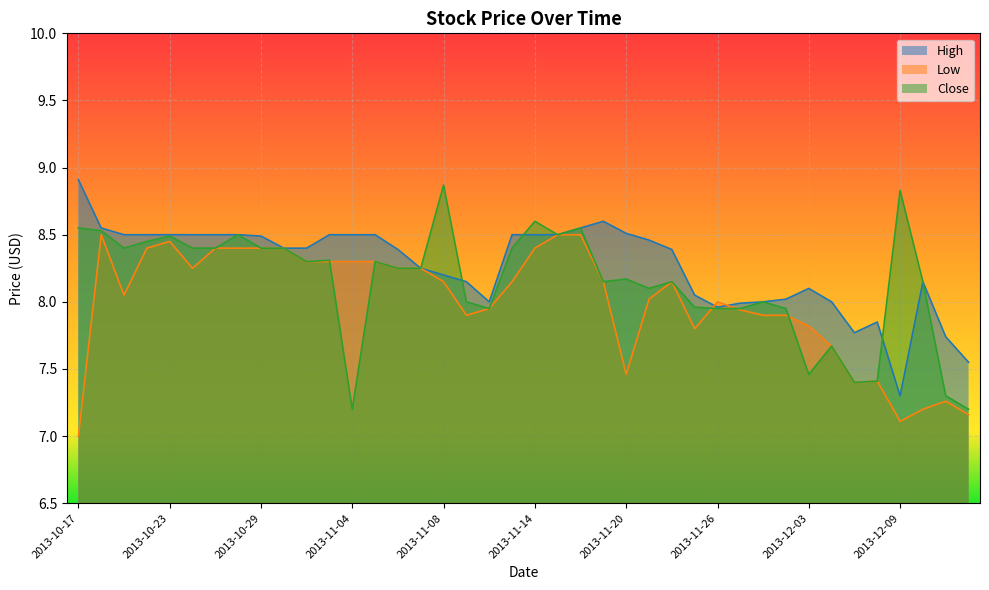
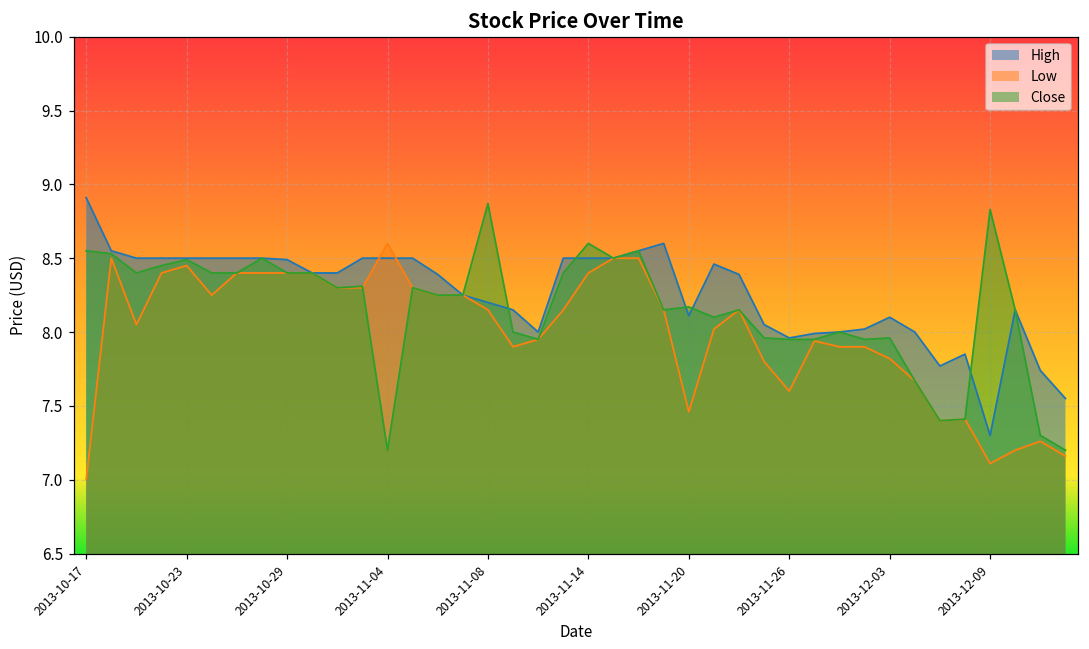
  {
    "High": {
      "2013-10-17": 8.91,
      "2013-10-29": 8.49,
      "2013-11-04": 8.50,
      "2013-11-08": 8.20,
      "2013-11-14": 8.50,
-     "2013-11-20": 8.51,
+     "2013-11-20": 8.11,
      "2013-12-03": 8.10,
      "2013-12-09": 7.30
    },
    "Low": {
      "2013-10-17": 7.0,
      "2013-10-23": 8.45,
-     "2013-11-04": 8.3,
+     "2013-11-04": 8.6,
      "2013-11-08": 8.15,
      "2013-11-14": 8.4,
      "2013-11-20": 7.46,
-     "2013-11-26": 8.0,
+     "2013-11-26": 7.6,
      "2013-12-03": 7.82,
      "2013-12-09": 7.1
    },
    "Close": {
      "2013-10-17": 8.55,
      "2013-11-04": 7.20,
      "2013-11-08": 8.87,
      "2013-11-14": 8.60,
      "2013-11-20": 8.17,
-     "2013-12-03": 7.46,
+     "2013-12-03": 7.96,
      "2013-12-09": 8.83
    }
  }
